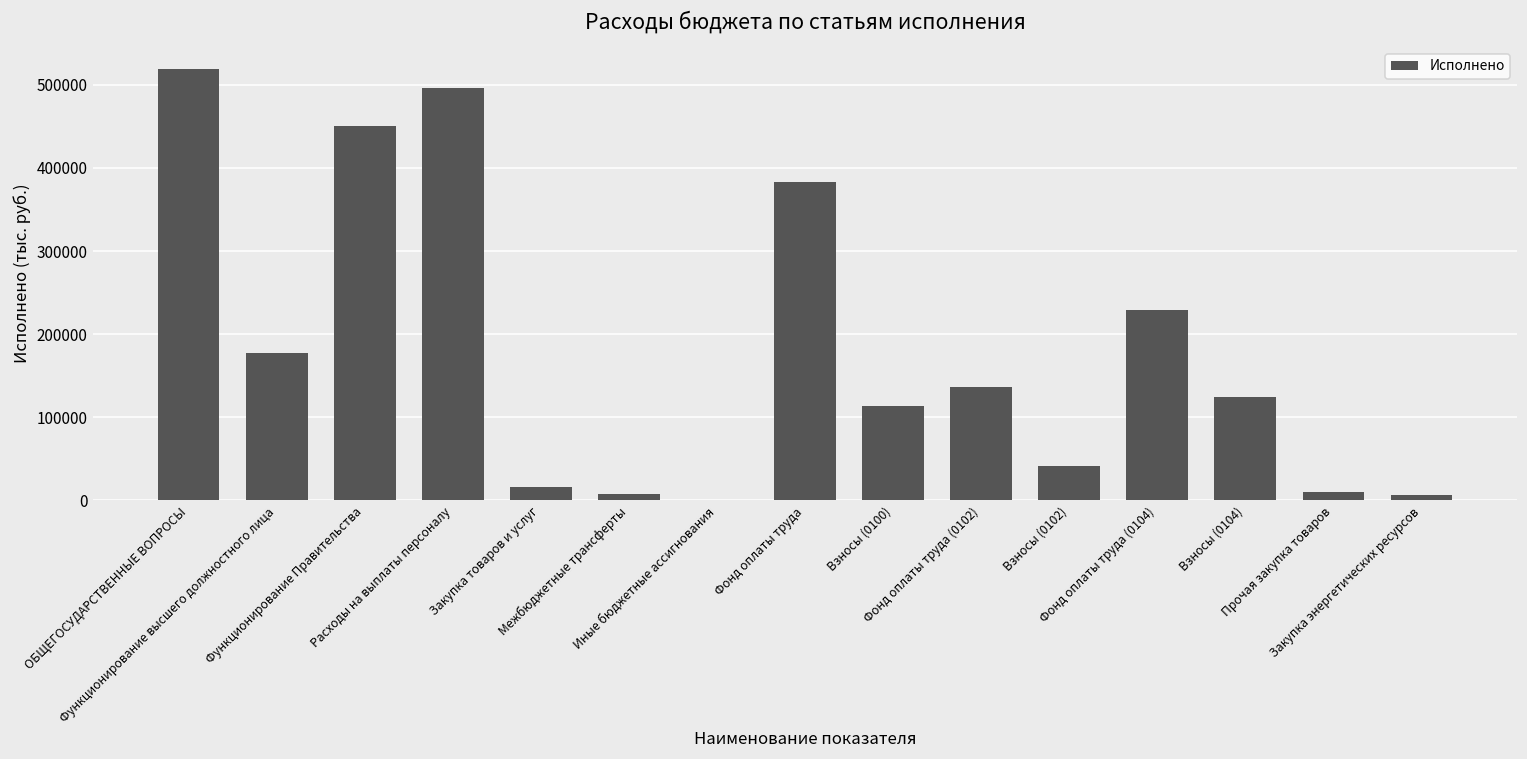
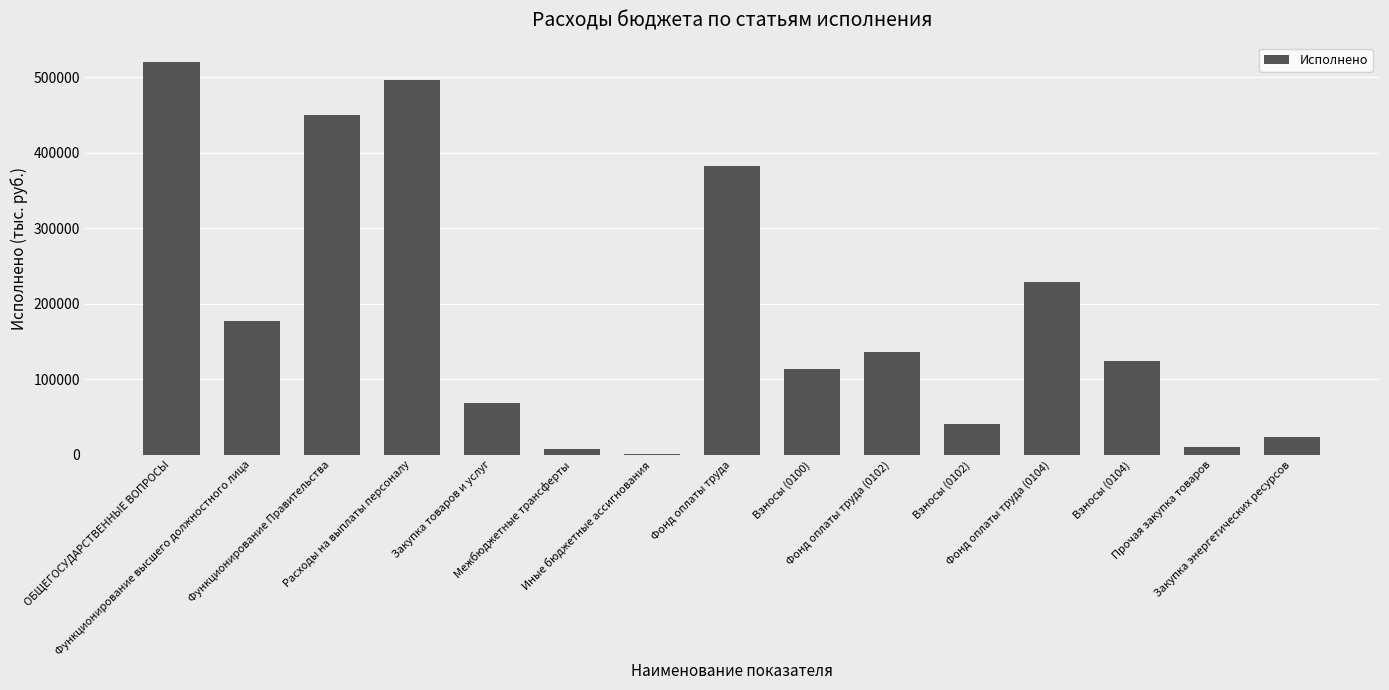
  {
    "ОБЩЕГОСУДАРСТВЕННЫЕ ВОПРОСЫ": 520000,
    "Функционирование высшего должностного лица": 180000,
    "Функционирование Правительства": 450000,
    "Расходы на выплаты персоналу": 500000,
-   "Закупка товаров и услуг": 20000,
+   "Закупка товаров и услуг": 70000,
    "Межбюджетные трансферты": 10000,
    "Фонд оплаты труда": 380000,
    "Взносы (0100)": 110000,
    "Фонд оплаты труда (0102)": 140000,
    "Взносы (0102)": 40000,
    "Фонд оплаты труда (0104)": 230000,
    "Взносы (0104)": 120000,
    "Прочая закупка товаров": 10000,
-   "Закупка энергетических ресурсов": 10000
+   "Закупка энергетических ресурсов": 20000
  }
